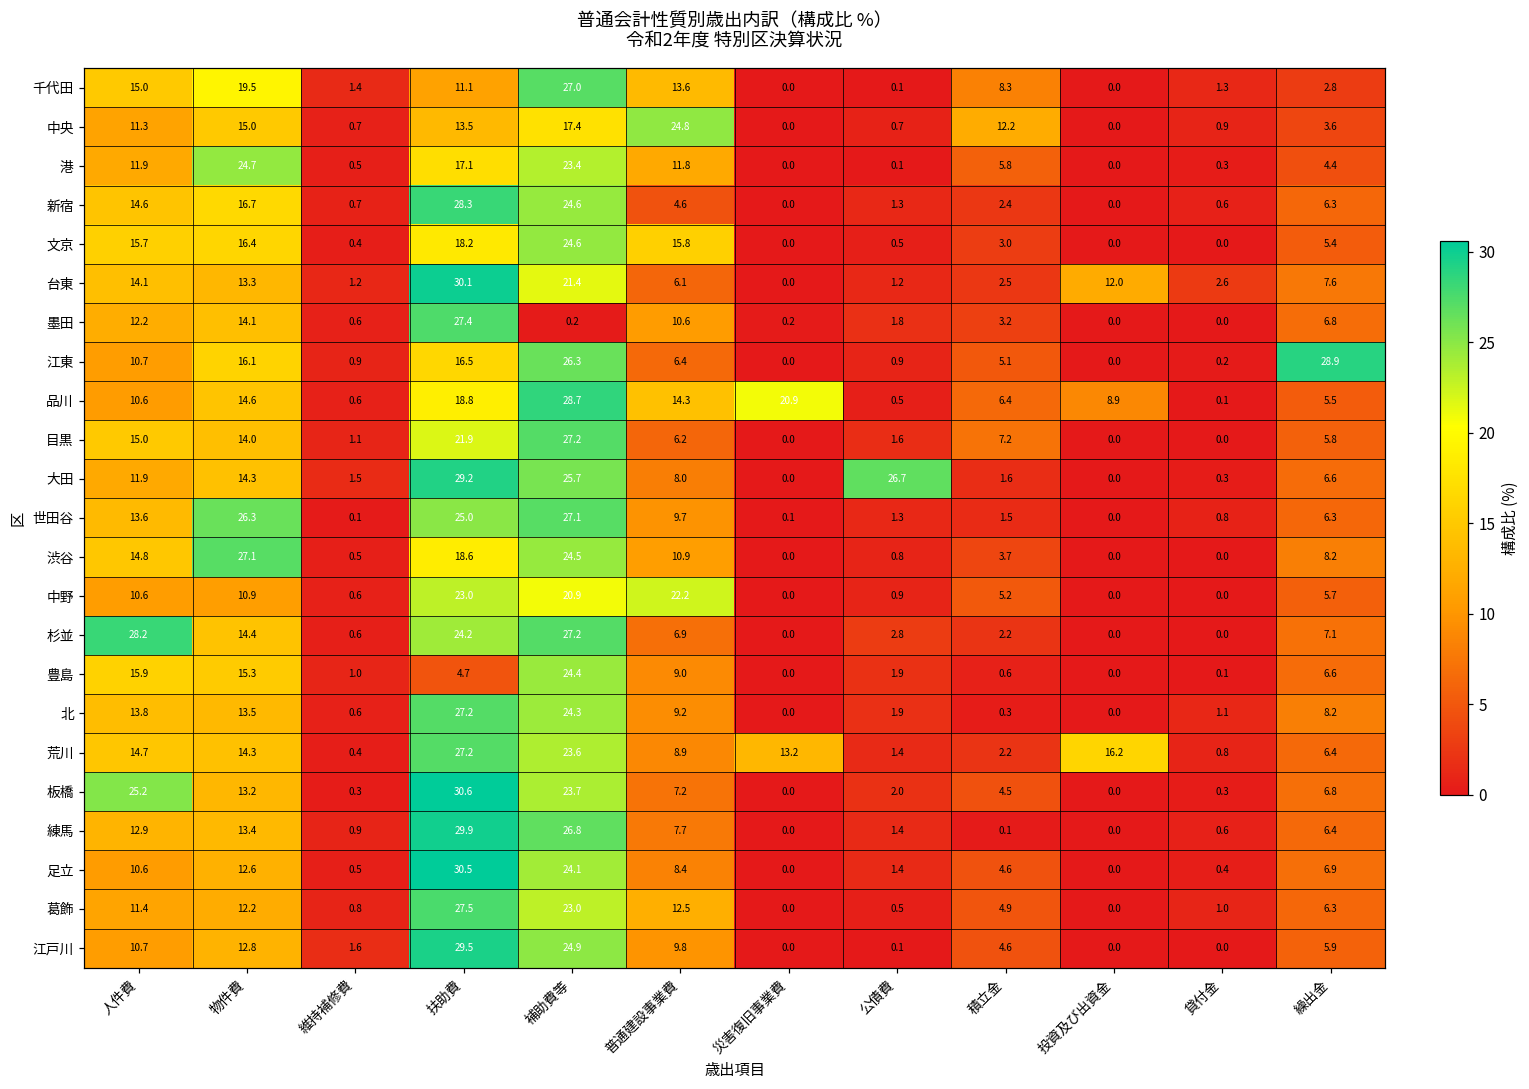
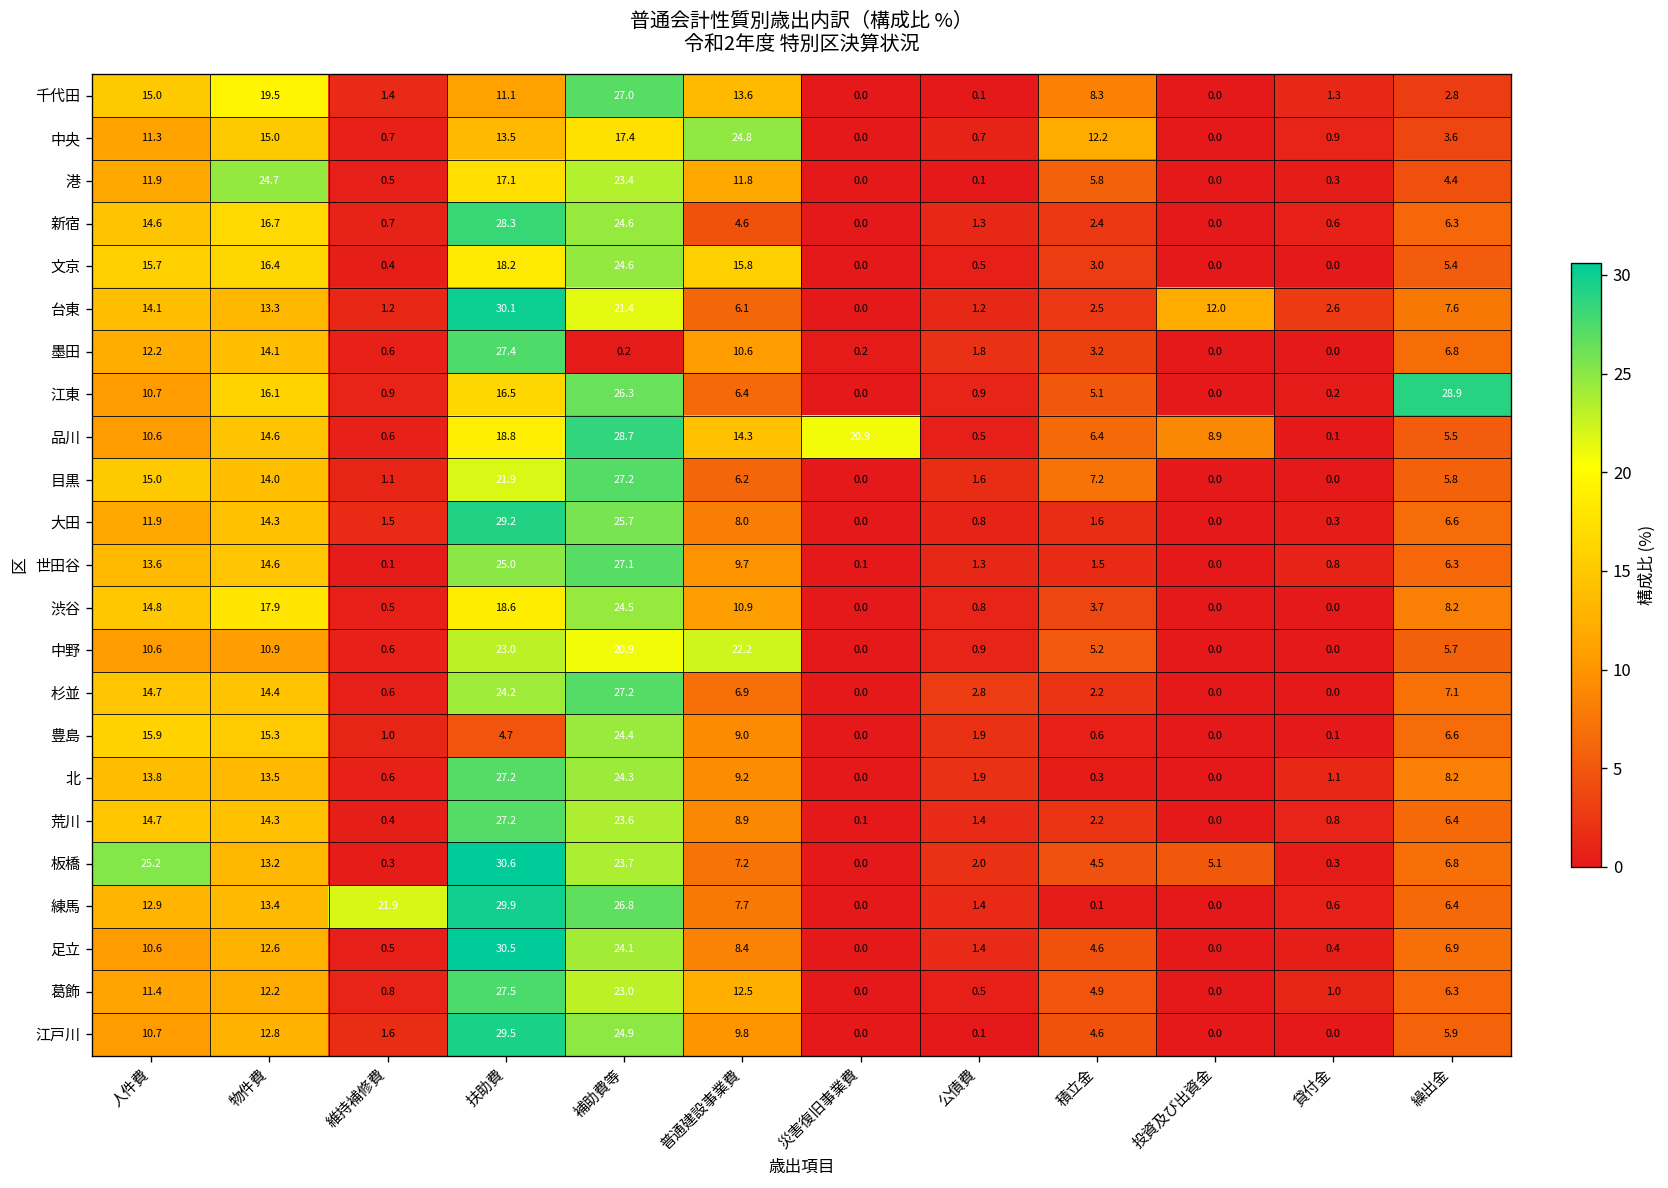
  {
    "大田": {
      "人件費": 11.9,
      "物件費": 14.3,
      "維持補修費": 1.5,
      "扶助費": 29.2,
      "補助費等": 25.7,
      "普通建設事業費": 8.0,
      "災害復旧事業費": 0.0,
-     "公債費": 26.7,
+     "公債費": 0.8,
      "積立金": 1.6,
      "投資及び出資金": 0.0,
      "貸付金": 0.3,
      "繰出金": 6.6
    },
    "世田谷": {
      "人件費": 13.6,
-     "物件費": 26.3,
+     "物件費": 14.6,
      "維持補修費": 0.1,
      "扶助費": 25.0,
      "補助費等": 27.1,
      "普通建設事業費": 9.7,
      "災害復旧事業費": 0.1,
      "公債費": 1.3,
      "積立金": 1.5,
      "投資及び出資金": 0.0,
      "貸付金": 0.8,
      "繰出金": 6.3
    },
    "渋谷": {
      "人件費": 14.8,
-     "物件費": 27.1,
+     "物件費": 17.9,
      "維持補修費": 0.5,
      "扶助費": 18.6,
      "補助費等": 24.5,
      "普通建設事業費": 10.9,
      "災害復旧事業費": 0.0,
      "公債費": 0.8,
      "積立金": 3.7,
      "投資及び出資金": 0.0,
      "貸付金": 0.0,
      "繰出金": 8.2
    },
    "杉並": {
-     "人件費": 28.2,
+     "人件費": 14.7,
      "物件費": 14.4,
      "維持補修費": 0.6,
      "扶助費": 24.2,
      "補助費等": 27.2,
      "普通建設事業費": 6.9,
      "災害復旧事業費": 0.0,
      "公債費": 2.8,
      "積立金": 2.2,
      "投資及び出資金": 0.0,
      "貸付金": 0.0,
      "繰出金": 7.1
    },
    "荒川": {
      "人件費": 14.7,
      "物件費": 14.3,
      "維持補修費": 0.4,
      "扶助費": 27.2,
      "補助費等": 23.6,
      "普通建設事業費": 8.9,
-     "災害復旧事業費": 13.2,
+     "災害復旧事業費": 0.1,
      "公債費": 1.4,
      "積立金": 2.2,
-     "投資及び出資金": 16.2,
+     "投資及び出資金": 0.0,
      "貸付金": 0.8,
      "繰出金": 6.4
    },
    "板橋": {
      "人件費": 25.2,
      "物件費": 13.2,
      "維持補修費": 0.3,
      "扶助費": 30.6,
      "補助費等": 23.7,
      "普通建設事業費": 7.2,
      "災害復旧事業費": 0.0,
      "公債費": 2.0,
      "積立金": 4.5,
-     "投資及び出資金": 0.0,
+     "投資及び出資金": 5.1,
      "貸付金": 0.3,
      "繰出金": 6.8
    },
    "練馬": {
      "人件費": 12.9,
      "物件費": 13.4,
-     "維持補修費": 0.9,
+     "維持補修費": 21.9,
      "扶助費": 29.9,
      "補助費等": 26.8,
      "普通建設事業費": 7.7,
      "災害復旧事業費": 0.0,
      "公債費": 1.4,
      "積立金": 0.1,
      "投資及び出資金": 0.0,
      "貸付金": 0.6,
      "繰出金": 6.4
    }
  }
